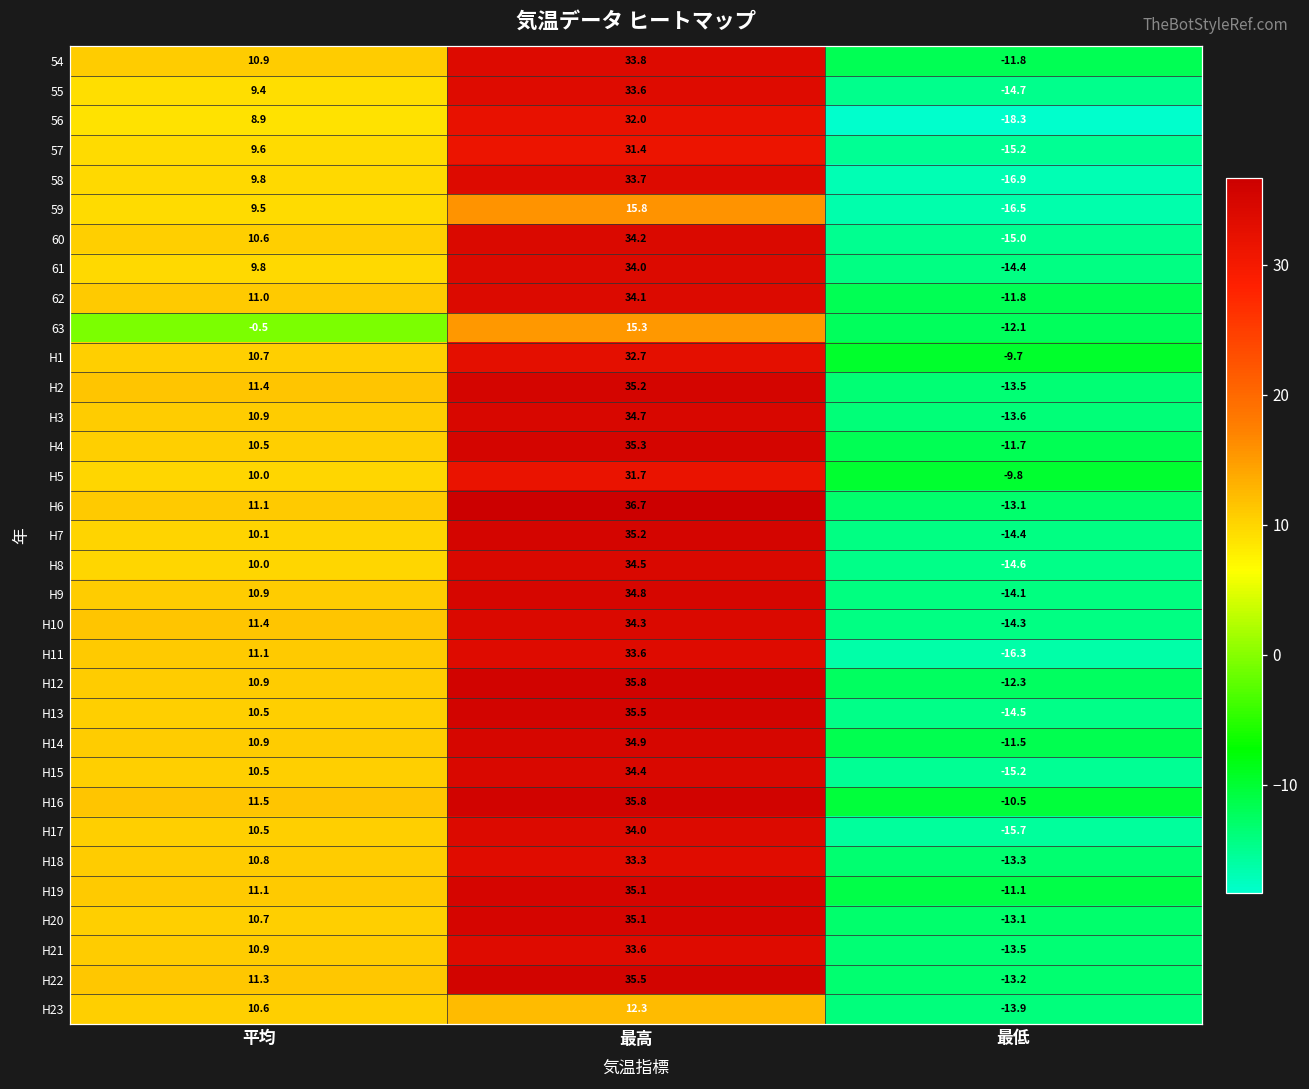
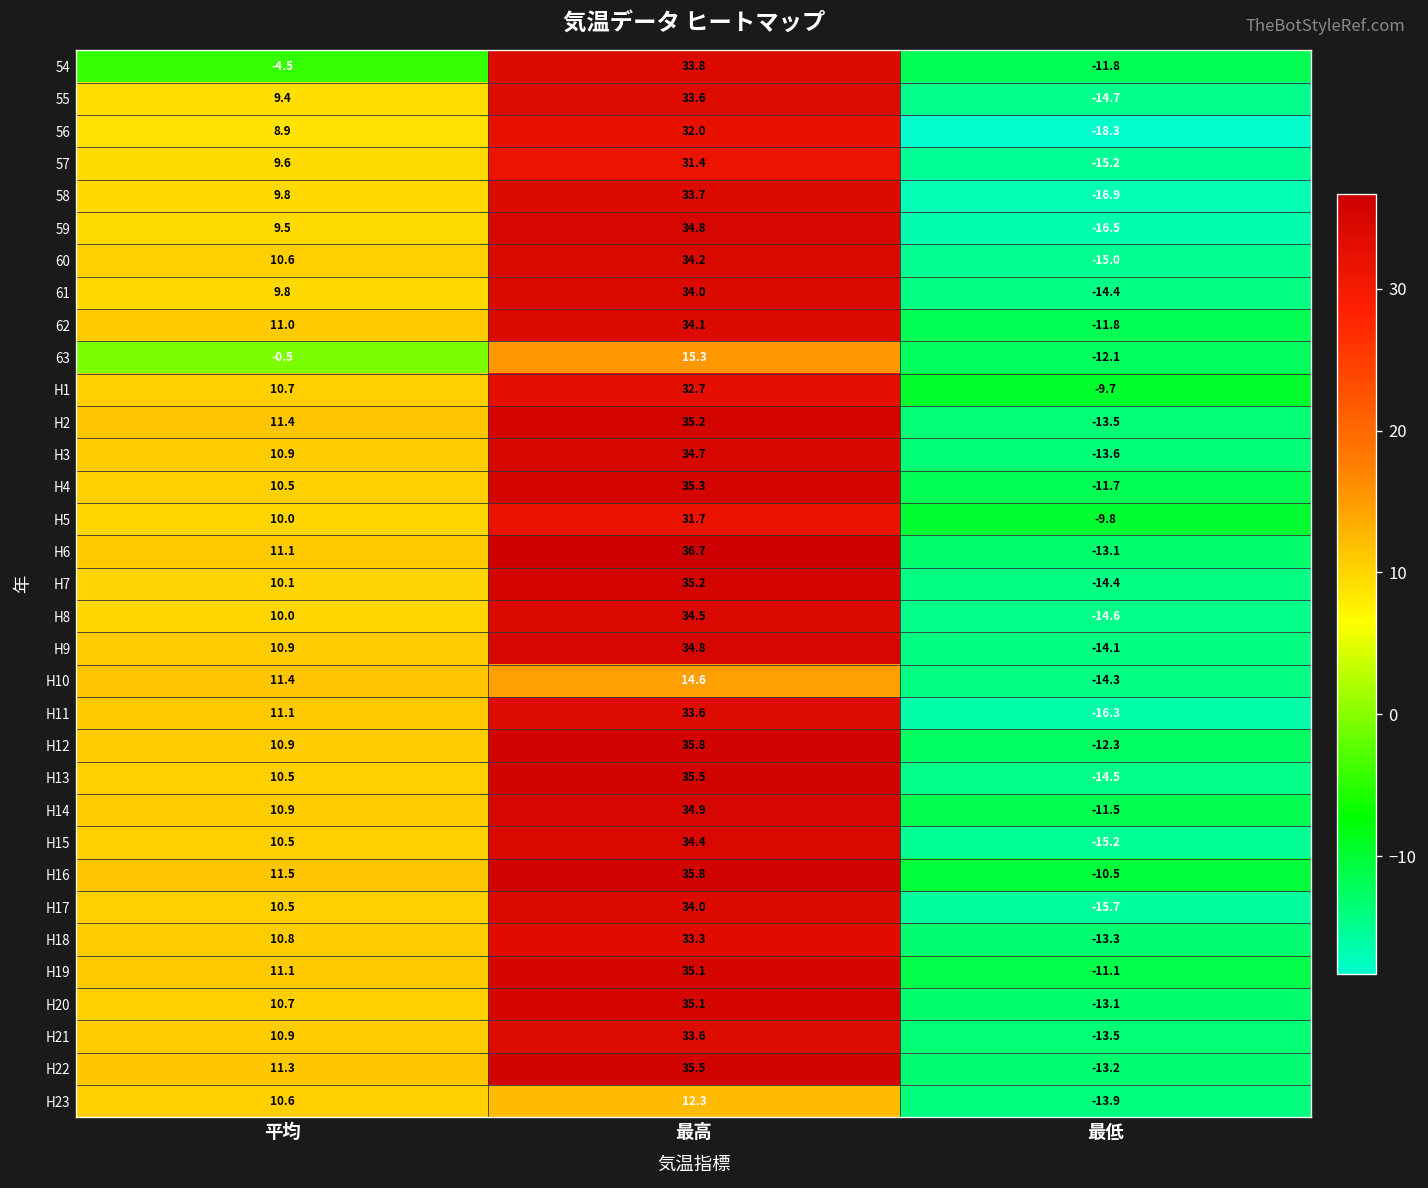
  {
    "54": {
-     "平均": 10.9,
+     "平均": -4.5,
      "最高": 33.8,
      "最低": -11.8
    },
    "55": {
      "平均": 9.4,
      "最高": 33.6,
      "最低": -14.7
    },
    "56": {
      "平均": 8.9,
      "最高": 32.0,
      "最低": -18.3
    },
    "57": {
      "平均": 9.6,
      "最高": 31.4,
      "最低": -15.2
    },
    "58": {
      "平均": 9.8,
      "最高": 33.7,
      "最低": -16.9
    },
    "59": {
      "平均": 9.5,
-     "最高": 15.8,
+     "最高": 34.8,
      "最低": -16.5
    },
    "60": {
      "平均": 10.6,
      "最高": 34.2,
      "最低": -15.0
    },
    "61": {
      "平均": 9.8,
      "最高": 34.0,
      "最低": -14.4
    },
    "62": {
      "平均": 11.0,
      "最高": 34.1,
      "最低": -11.8
    },
    "63": {
      "平均": -0.5,
      "最高": 15.3,
      "最低": -12.1
    },
    "H1": {
      "平均": 10.7,
      "最高": 32.7,
      "最低": -9.7
    },
    "H2": {
      "平均": 11.4,
      "最高": 35.2,
      "最低": -13.5
    },
    "H3": {
      "平均": 10.9,
      "最高": 34.7,
      "最低": -13.6
    },
    "H4": {
      "平均": 10.5,
      "最高": 35.3,
      "最低": -11.7
    },
    "H5": {
      "平均": 10.0,
      "最高": 31.7,
      "最低": -9.8
    },
    "H6": {
      "平均": 11.1,
      "最高": 36.7,
      "最低": -13.1
    },
    "H7": {
      "平均": 10.1,
      "最高": 35.2,
      "最低": -14.4
    },
    "H8": {
      "平均": 10.0,
      "最高": 34.5,
      "最低": -14.6
    },
    "H9": {
      "平均": 10.9,
      "最高": 34.8,
      "最低": -14.1
    },
    "H10": {
      "平均": 11.4,
-     "最高": 34.3,
+     "最高": 14.6,
      "最低": -14.3
    },
    "H11": {
      "平均": 11.1,
      "最高": 33.6,
      "最低": -16.3
    },
    "H12": {
      "平均": 10.9,
      "最高": 35.8,
      "最低": -12.3
    },
    "H13": {
      "平均": 10.5,
      "最高": 35.5,
      "最低": -14.5
    },
    "H14": {
      "平均": 10.9,
      "最高": 34.9,
      "最低": -11.5
    },
    "H15": {
      "平均": 10.5,
      "最高": 34.4,
      "最低": -15.2
    },
    "H16": {
      "平均": 11.5,
      "最高": 35.8,
      "最低": -10.5
    },
    "H17": {
      "平均": 10.5,
      "最高": 34.0,
      "最低": -15.7
    },
    "H18": {
      "平均": 10.8,
      "最高": 33.3,
      "最低": -13.3
    },
    "H19": {
      "平均": 11.1,
      "最高": 35.1,
      "最低": -11.1
    },
    "H20": {
      "平均": 10.7,
      "最高": 35.1,
      "最低": -13.1
    },
    "H21": {
      "平均": 10.9,
      "最高": 33.6,
      "最低": -13.5
    },
    "H22": {
      "平均": 11.3,
      "最高": 35.5,
      "最低": -13.2
    },
    "H23": {
      "平均": 10.6,
      "最高": 12.3,
      "最低": -13.9
    }
  }
